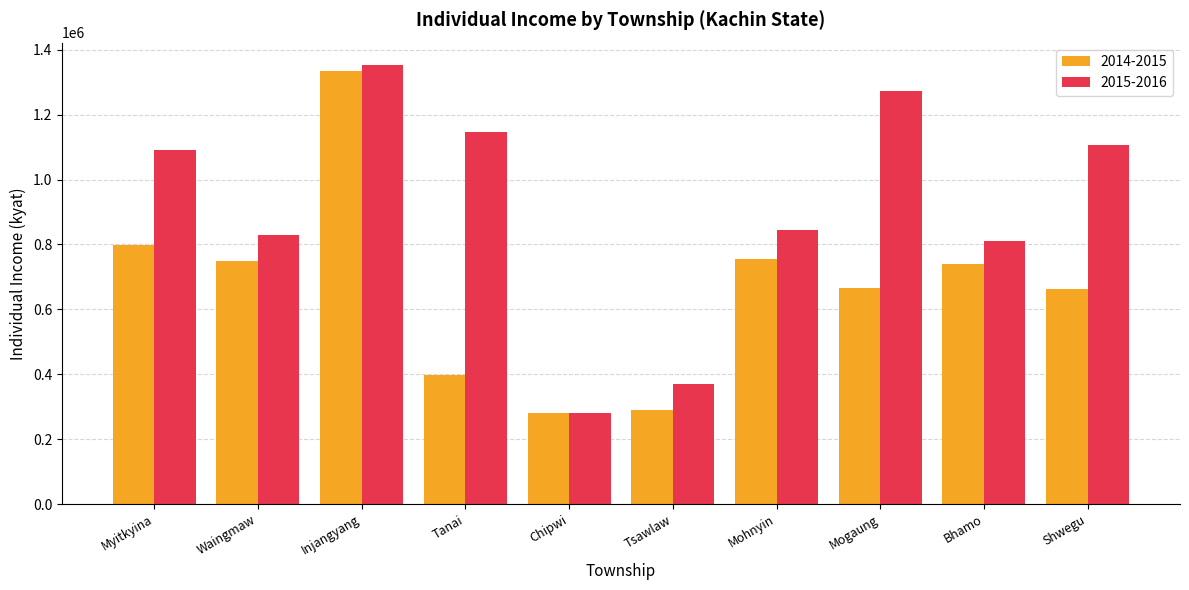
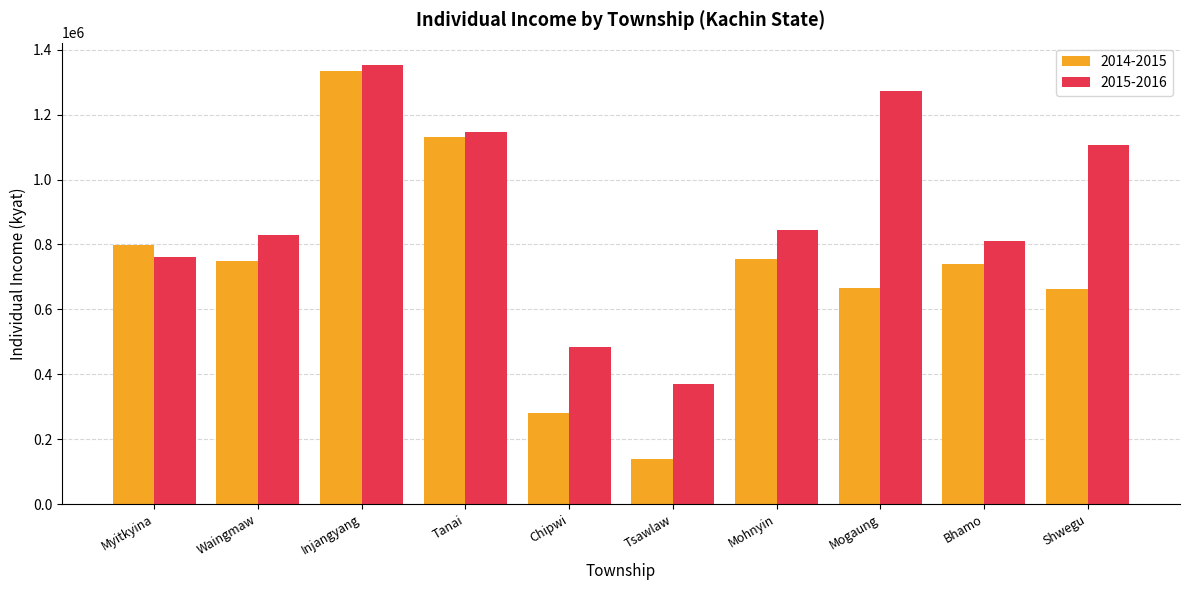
  {
    "2014-2015": {
      "Myitkyina": 800000,
      "Waingmaw": 750000,
      "Injangyang": 1330000,
-     "Tanai": 400000,
+     "Tanai": 1130000,
      "Chipwi": 280000,
-     "Tsawlaw": 290000,
+     "Tsawlaw": 140000,
      "Mohnyin": 760000,
      "Mogaung": 670000,
      "Bhamo": 740000,
      "Shwegu": 660000
    },
    "2015-2016": {
-     "Myitkyina": 1090000,
+     "Myitkyina": 760000,
      "Waingmaw": 830000,
      "Injangyang": 1350000,
      "Tanai": 1150000,
-     "Chipwi": 280000,
+     "Chipwi": 480000,
      "Tsawlaw": 370000,
      "Mohnyin": 840000,
      "Mogaung": 1270000,
      "Bhamo": 810000,
      "Shwegu": 1110000
    }
  }
